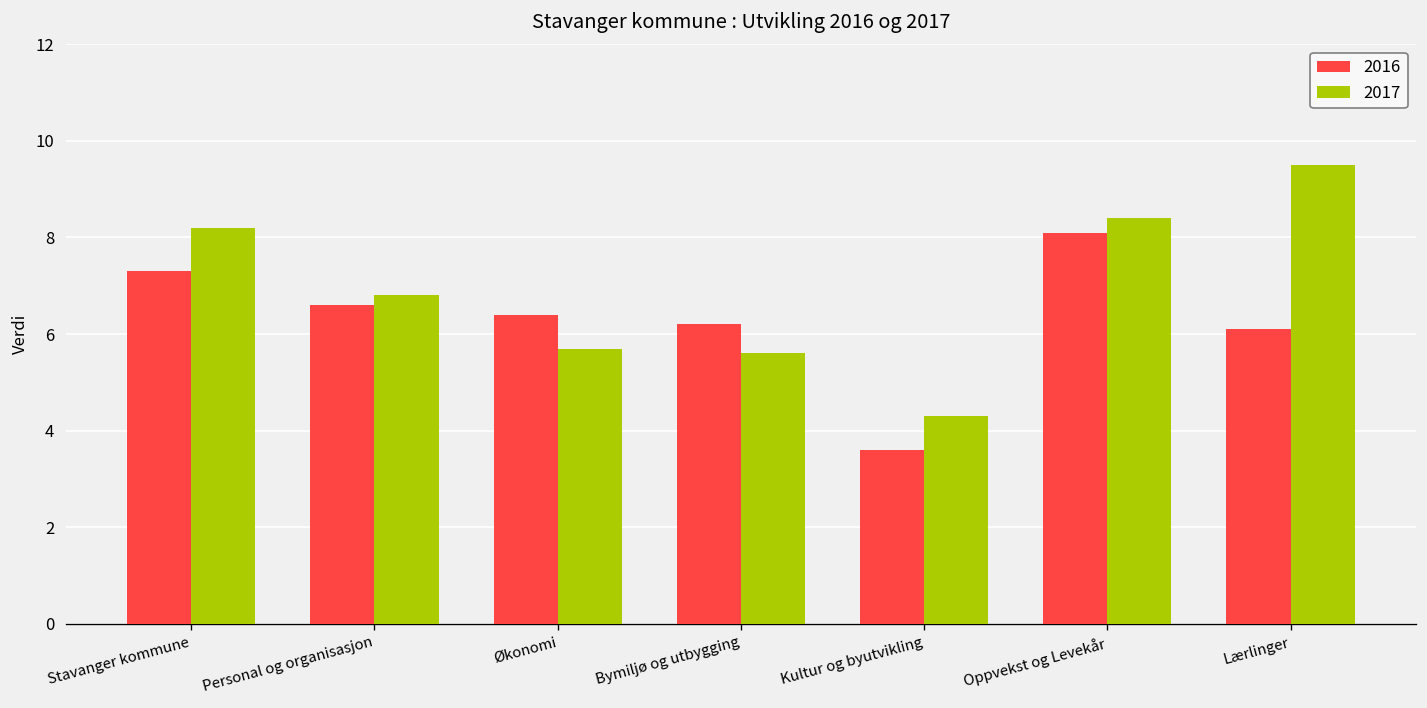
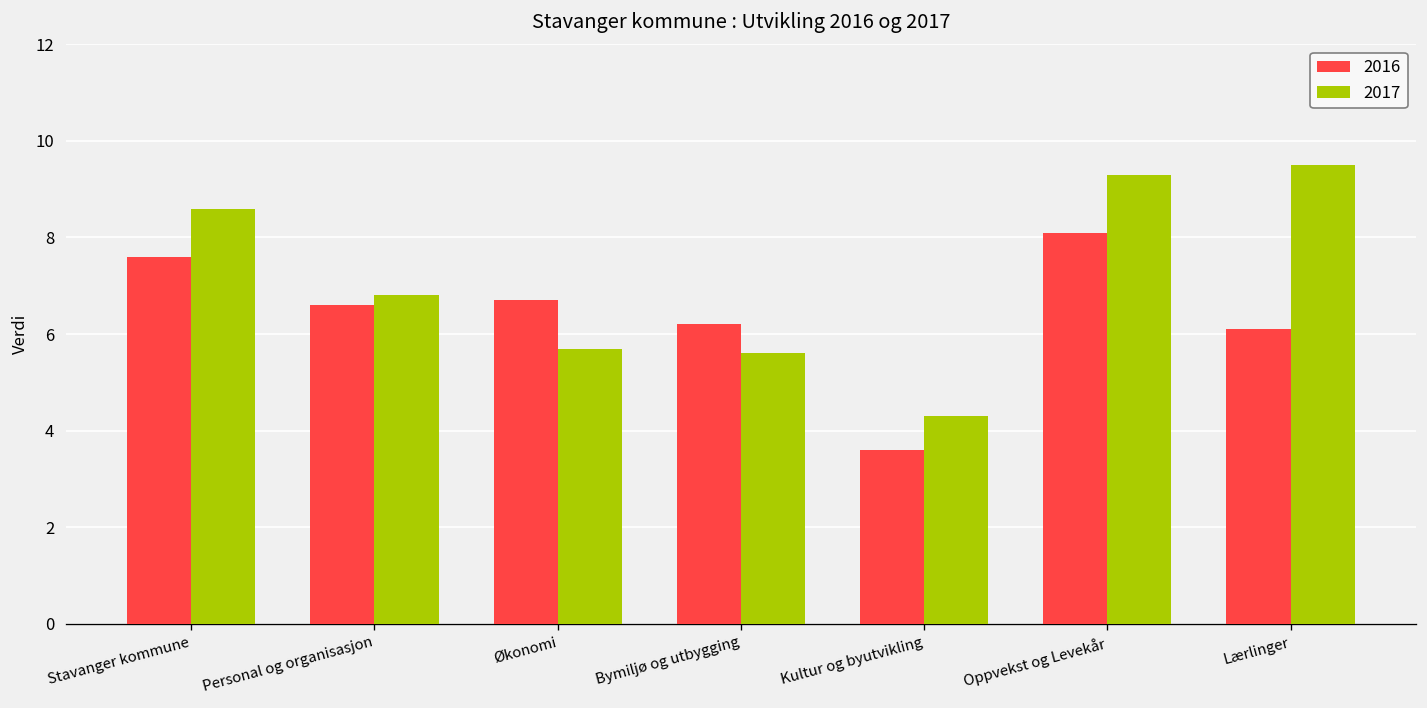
  {
    "2016": {
-     "Stavanger kommune": 7.3,
+     "Stavanger kommune": 7.6,
      "Personal og organisasjon": 6.6,
-     "Økonomi": 6.4,
+     "Økonomi": 6.7,
      "Bymiljø og utbygging": 6.2,
      "Kultur og byutvikling": 3.6,
      "Oppvekst og Levekår": 8.1,
      "Lærlinger": 6.1
    },
    "2017": {
-     "Stavanger kommune": 8.2,
+     "Stavanger kommune": 8.6,
      "Personal og organisasjon": 6.8,
      "Økonomi": 5.7,
      "Bymiljø og utbygging": 5.6,
      "Kultur og byutvikling": 4.3,
-     "Oppvekst og Levekår": 8.4,
+     "Oppvekst og Levekår": 9.3,
      "Lærlinger": 9.5
    }
  }
